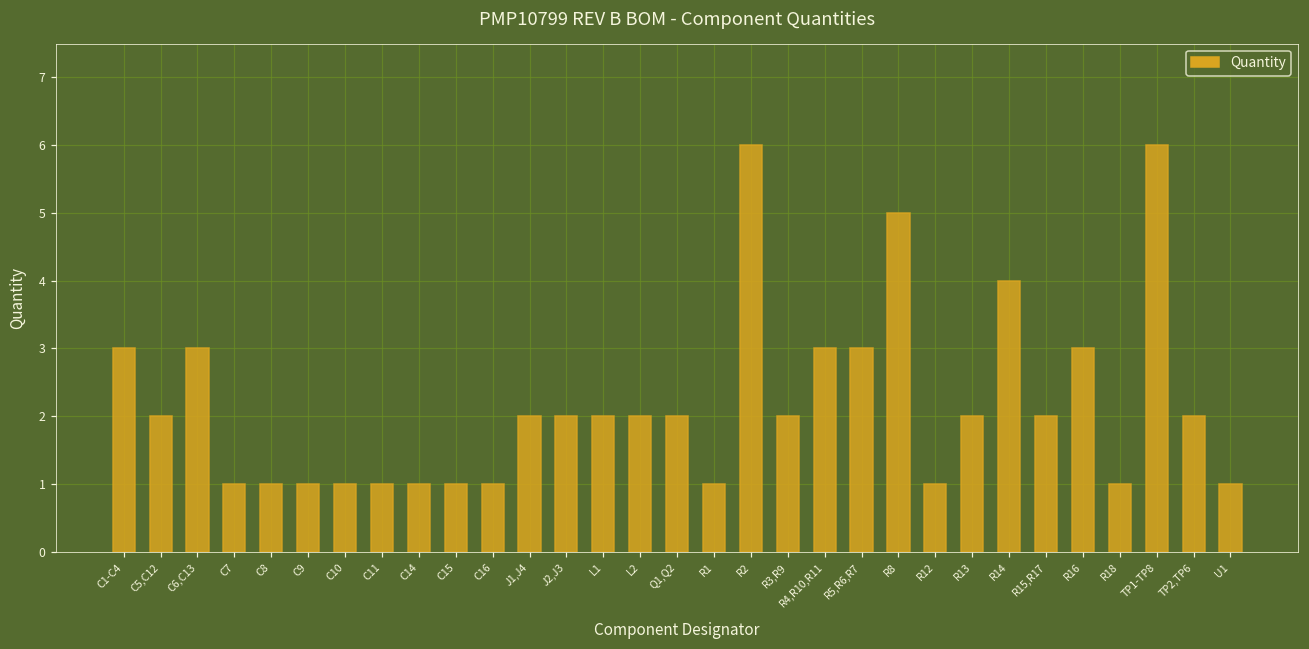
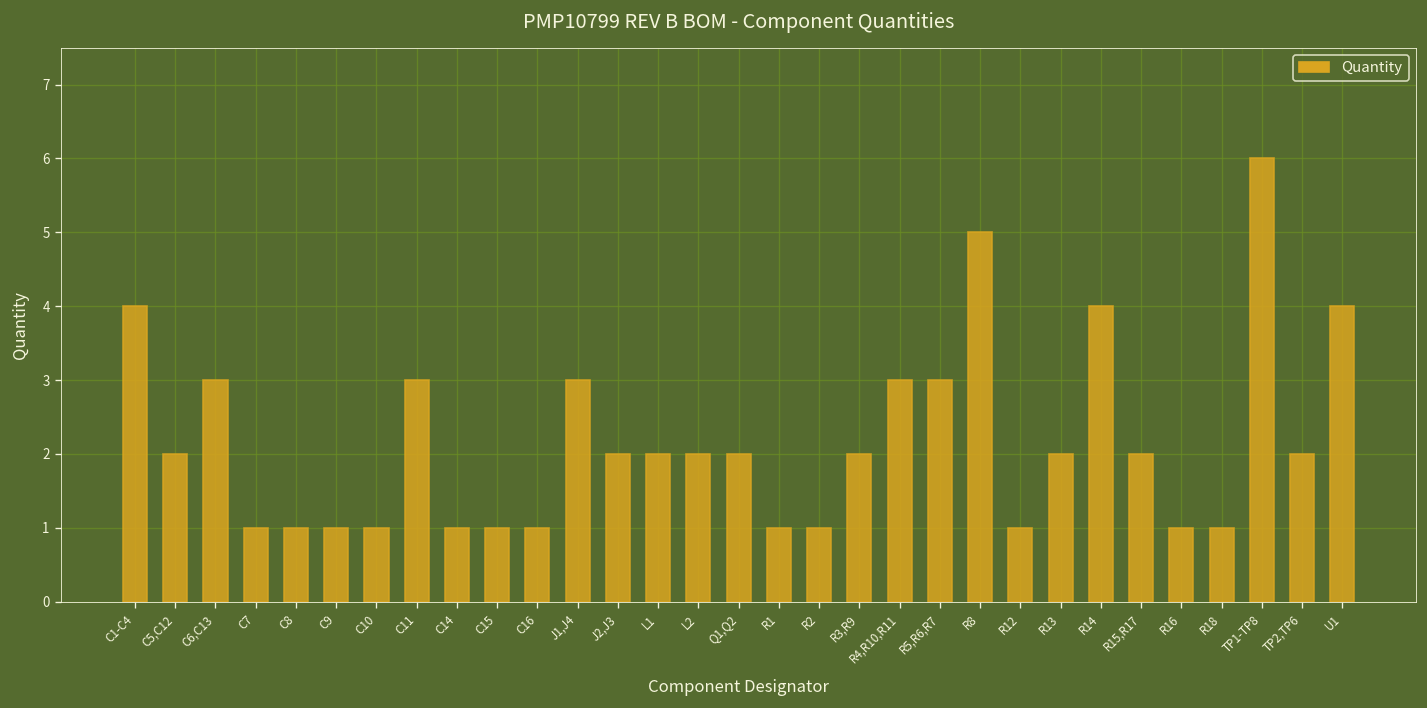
  {
-   "C1-C4": 3,
+   "C1-C4": 4,
    "C5,C12": 2,
    "C6,C13": 3,
    "C7": 1,
    "C8": 1,
    "C9": 1,
    "C10": 1,
-   "C11": 1,
+   "C11": 3,
    "C14": 1,
    "C15": 1,
    "C16": 1,
-   "J1,J4": 2,
+   "J1,J4": 3,
    "J2,J3": 2,
    "L1": 2,
    "L2": 2,
    "Q1,Q2": 2,
    "R1": 1,
-   "R2": 6,
+   "R2": 1,
    "R3,R9": 2,
    "R4,R10,R11": 3,
    "R5,R6,R7": 3,
    "R8": 5,
    "R12": 1,
    "R13": 2,
    "R14": 4,
    "R15,R17": 2,
-   "R16": 3,
+   "R16": 1,
    "R18": 1,
    "TP1-TP8": 6,
    "TP2,TP6": 2,
-   "U1": 1
+   "U1": 4
  }
